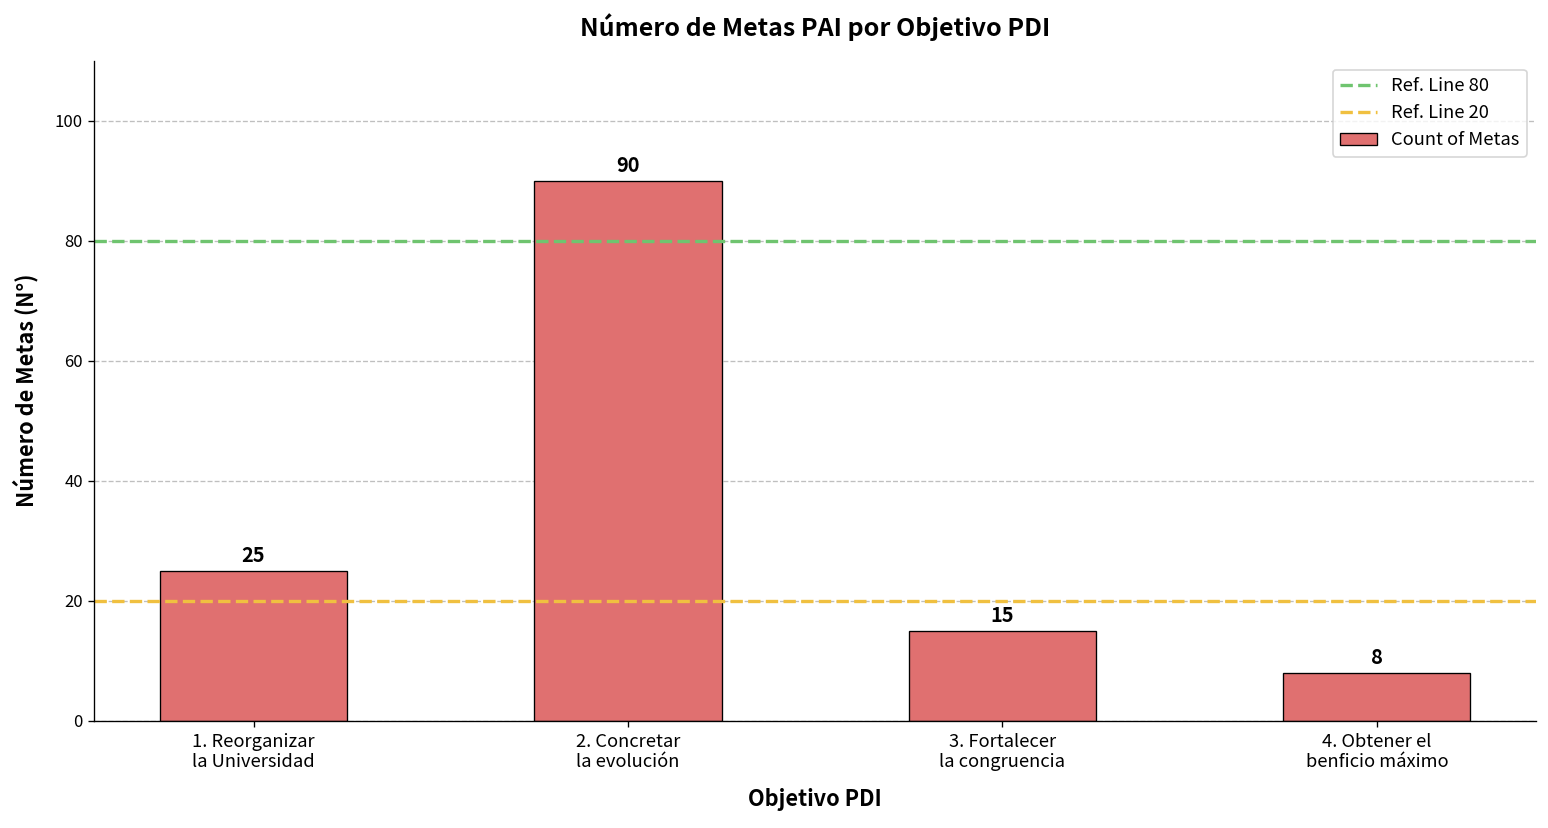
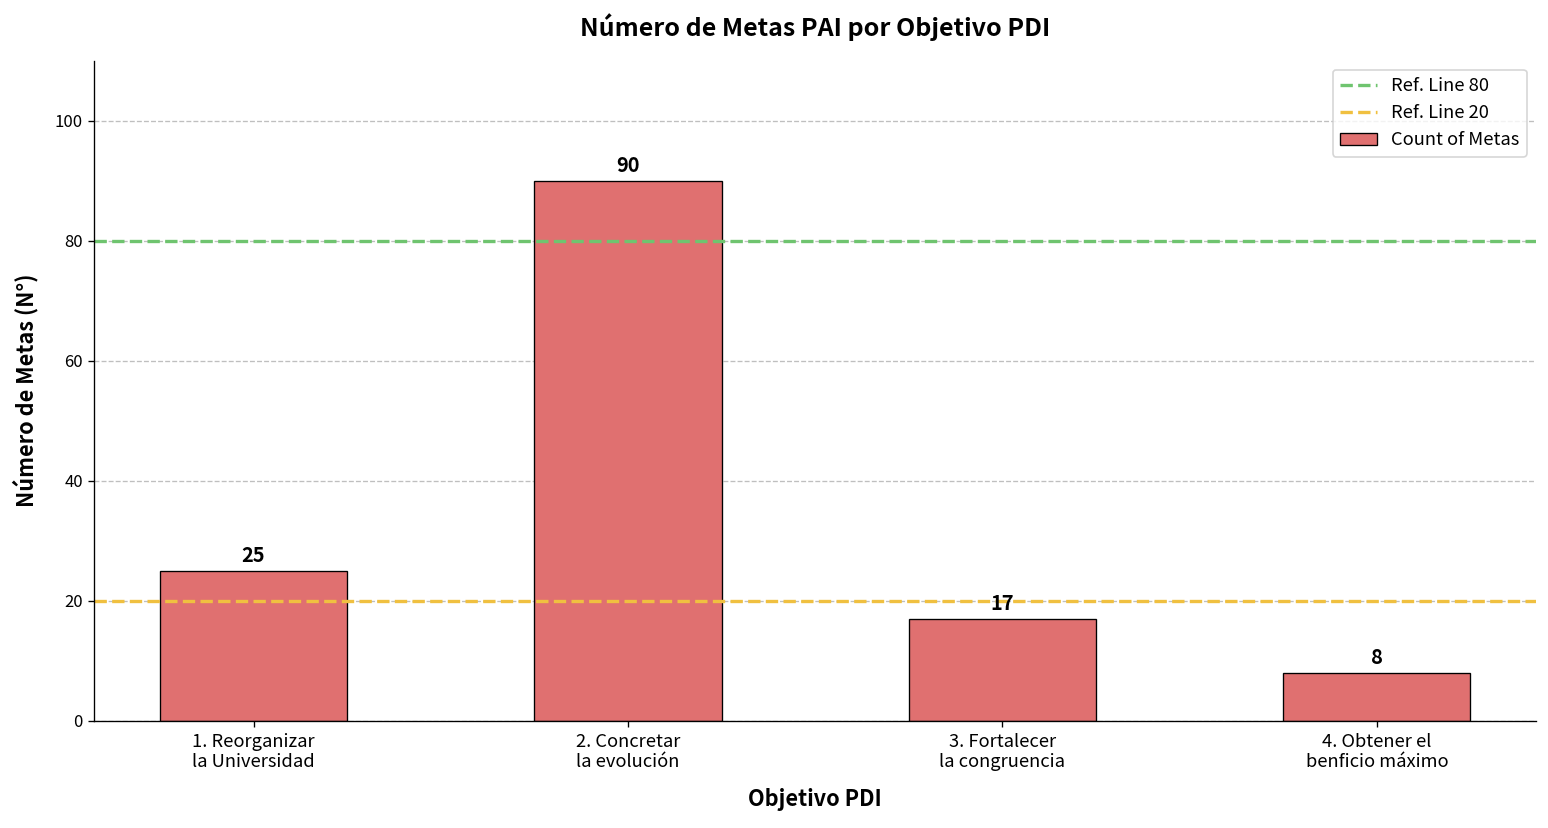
  {
    "1. Reorganizar la Universidad": 25,
    "2. Concretar la evolución": 90,
-   "3. Fortalecer la congruencia": 15,
+   "3. Fortalecer la congruencia": 17,
    "4. Obtener el benficio máximo": 8
  }
